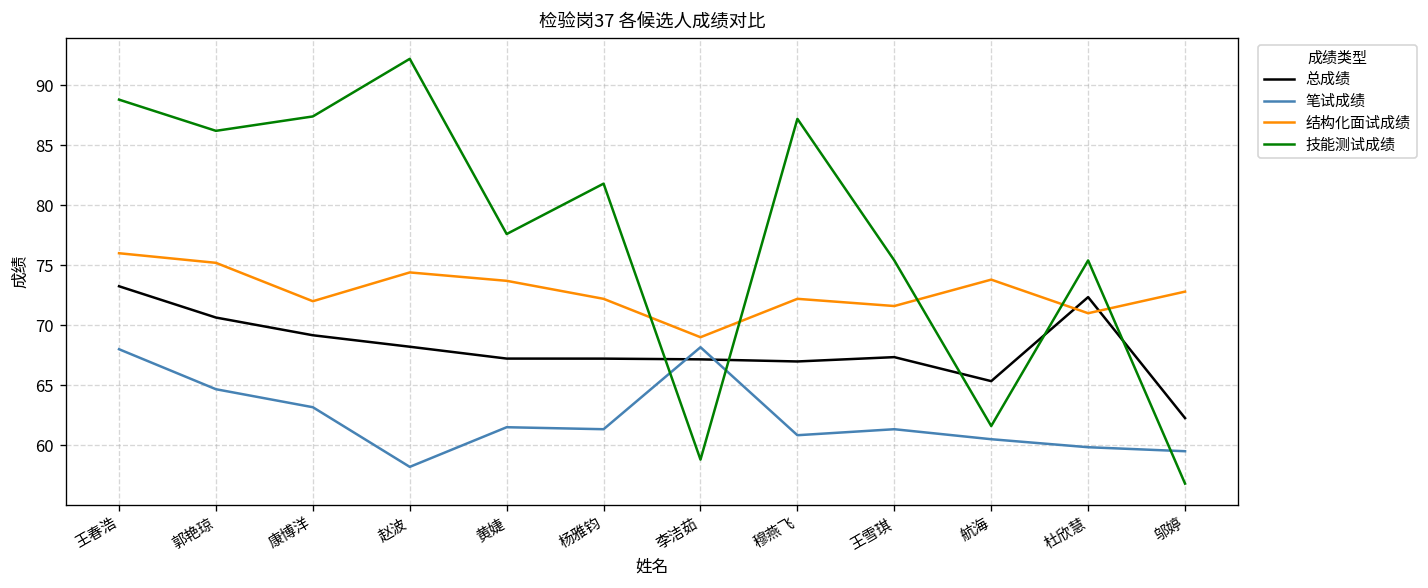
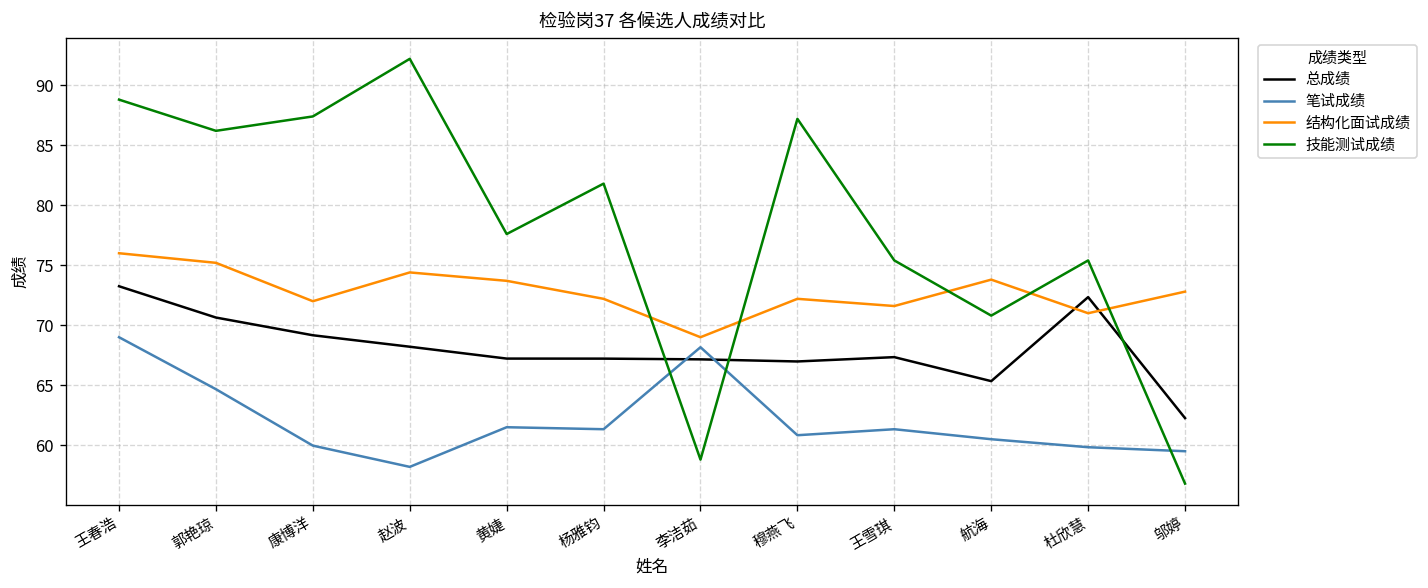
  {
    "总成绩": {
      "王春浩": 73,
      "郭艳琼": 71,
      "康博洋": 69,
      "赵波": 68,
      "黄婕": 67,
      "杨雅钧": 67,
      "李洁茹": 67,
      "穆燕飞": 67,
      "王雪琪": 67,
      "航海": 65,
      "杜欣慧": 72,
      "邬婷": 62
    },
    "笔试成绩": {
-     "王春浩": 68,
+     "王春浩": 69,
      "郭艳琼": 65,
-     "康博洋": 63,
+     "康博洋": 60,
      "赵波": 58,
      "黄婕": 62,
      "杨雅钧": 61,
      "李洁茹": 68,
      "穆燕飞": 61,
      "王雪琪": 61,
      "航海": 61,
      "杜欣慧": 60,
      "邬婷": 60
    },
    "结构化面试成绩": {
      "王春浩": 76,
      "郭艳琼": 75,
      "康博洋": 72,
      "赵波": 74,
      "黄婕": 74,
      "杨雅钧": 72,
      "李洁茹": 69,
      "穆燕飞": 72,
      "王雪琪": 72,
      "航海": 74,
      "杜欣慧": 71,
      "邬婷": 73
    },
    "技能测试成绩": {
      "王春浩": 89,
      "郭艳琼": 86,
      "康博洋": 87,
      "赵波": 92,
      "黄婕": 78,
      "杨雅钧": 82,
      "李洁茹": 59,
      "穆燕飞": 87,
      "王雪琪": 75,
-     "航海": 62,
+     "航海": 71,
      "杜欣慧": 75,
      "邬婷": 57
    }
  }
